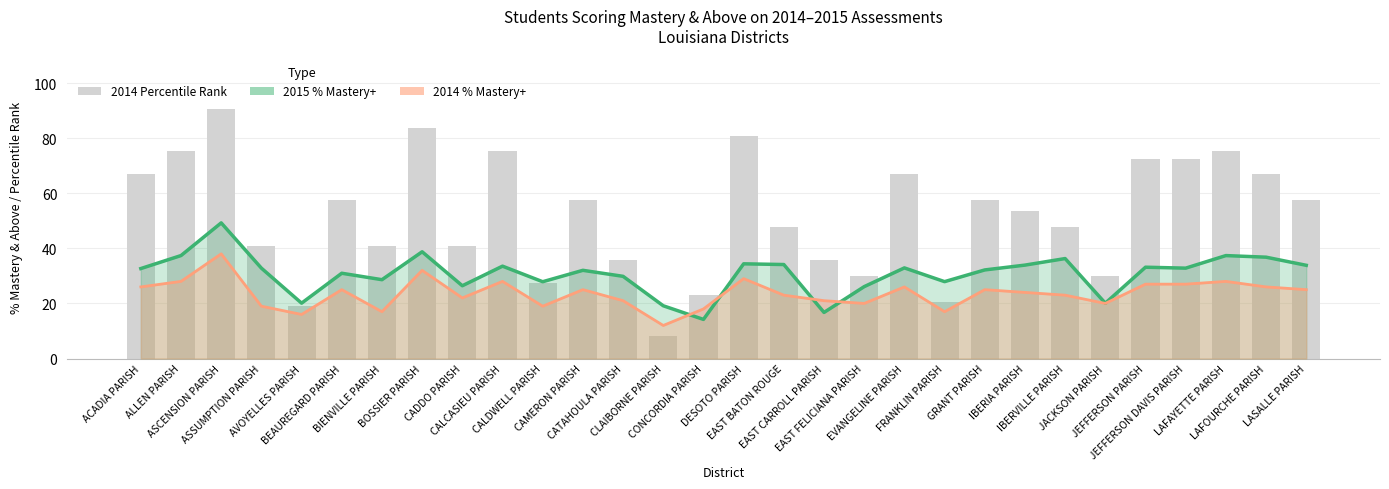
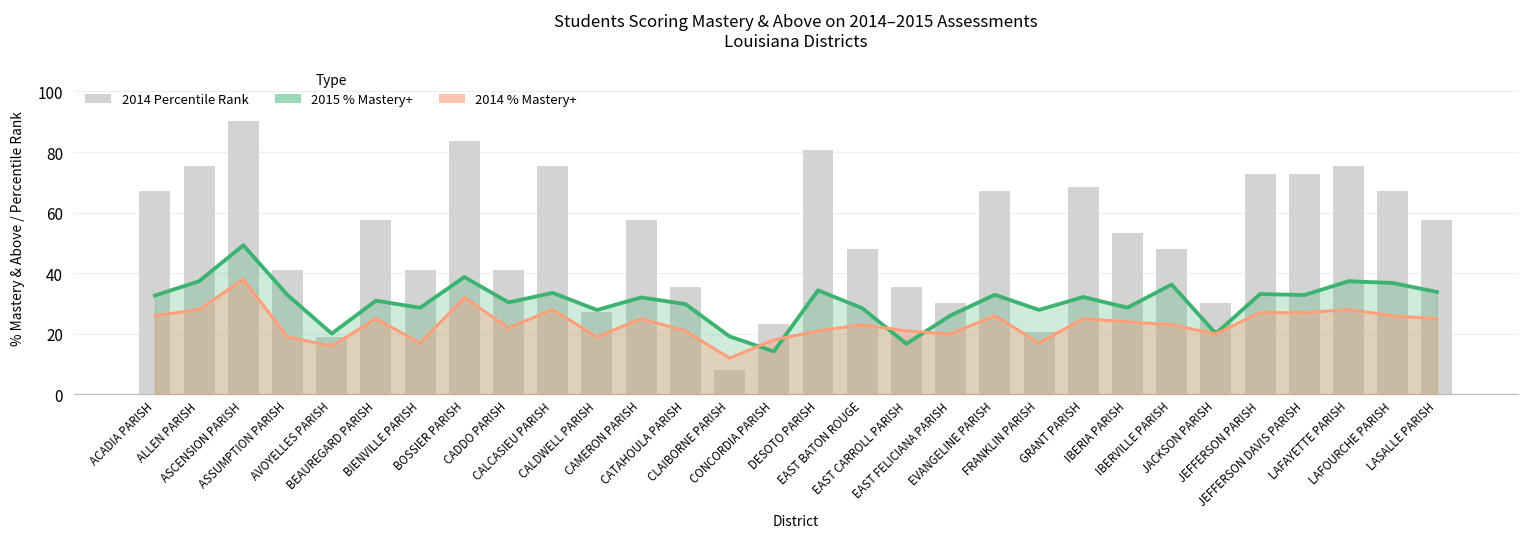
  {
    "2015 % Mastery+": {
      "ACADIA PARISH": 33,
      "ALLEN PARISH": 37,
      "ASCENSION PARISH": 49,
      "ASSUMPTION PARISH": 33,
      "AVOYELLES PARISH": 20,
      "BEAUREGARD PARISH": 31,
      "BIENVILLE PARISH": 29,
      "BOSSIER PARISH": 39,
-     "CADDO PARISH": 26,
+     "CADDO PARISH": 30,
      "CALCASIEU PARISH": 34,
      "CALDWELL PARISH": 28,
      "CAMERON PARISH": 32,
      "CATAHOULA PARISH": 30,
      "CLAIBORNE PARISH": 19,
      "CONCORDIA PARISH": 14,
      "DESOTO PARISH": 34,
-     "EAST BATON ROUGE": 34,
+     "EAST BATON ROUGE": 28,
      "EAST CARROLL PARISH": 17,
      "EAST FELICIANA PARISH": 26,
      "EVANGELINE PARISH": 33,
      "FRANKLIN PARISH": 28,
      "GRANT PARISH": 32,
-     "IBERIA PARISH": 34,
+     "IBERIA PARISH": 29,
      "IBERVILLE PARISH": 36,
      "JEFFERSON PARISH": 33,
      "JEFFERSON DAVIS PARISH": 33,
      "LAFAYETTE PARISH": 37,
      "LAFOURCHE PARISH": 37,
      "LASALLE PARISH": 34
    },
    "2014 Percentile Rank": {
      "ACADIA PARISH": 67,
      "ALLEN PARISH": 75,
      "ASCENSION PARISH": 90,
      "ASSUMPTION PARISH": 41,
      "AVOYELLES PARISH": 19,
      "BEAUREGARD PARISH": 58,
      "BIENVILLE PARISH": 41,
      "BOSSIER PARISH": 84,
      "CADDO PARISH": 41,
      "CALCASIEU PARISH": 75,
      "CALDWELL PARISH": 27,
      "CAMERON PARISH": 58,
      "CATAHOULA PARISH": 36,
      "CLAIBORNE PARISH": 8,
      "CONCORDIA PARISH": 23,
      "DESOTO PARISH": 81,
      "EAST BATON ROUGE": 48,
      "EAST CARROLL PARISH": 36,
      "EAST FELICIANA PARISH": 30,
      "EVANGELINE PARISH": 67,
      "FRANKLIN PARISH": 21,
-     "GRANT PARISH": 58,
+     "GRANT PARISH": 69,
      "IBERIA PARISH": 53,
      "IBERVILLE PARISH": 48,
      "JACKSON PARISH": 30,
      "JEFFERSON PARISH": 73,
      "JEFFERSON DAVIS PARISH": 73,
      "LAFAYETTE PARISH": 75,
      "LAFOURCHE PARISH": 67,
      "LASALLE PARISH": 58
    },
    "2014 % Mastery+": {
      "ACADIA PARISH": 26,
      "ALLEN PARISH": 28,
      "ASCENSION PARISH": 38,
      "ASSUMPTION PARISH": 19,
      "AVOYELLES PARISH": 16,
      "BEAUREGARD PARISH": 25,
      "BIENVILLE PARISH": 17,
      "BOSSIER PARISH": 32,
      "CADDO PARISH": 22,
      "CALCASIEU PARISH": 28,
      "CALDWELL PARISH": 19,
      "CAMERON PARISH": 25,
      "CATAHOULA PARISH": 21,
      "CLAIBORNE PARISH": 12,
      "CONCORDIA PARISH": 18,
-     "DESOTO PARISH": 29,
+     "DESOTO PARISH": 21,
      "EAST BATON ROUGE": 23,
      "EAST CARROLL PARISH": 21,
      "EAST FELICIANA PARISH": 20,
      "EVANGELINE PARISH": 26,
      "FRANKLIN PARISH": 17,
      "GRANT PARISH": 25,
      "IBERIA PARISH": 24,
      "IBERVILLE PARISH": 23,
      "JEFFERSON PARISH": 27,
      "JEFFERSON DAVIS PARISH": 27,
      "LAFAYETTE PARISH": 28,
      "LAFOURCHE PARISH": 26,
      "LASALLE PARISH": 25
    }
  }
